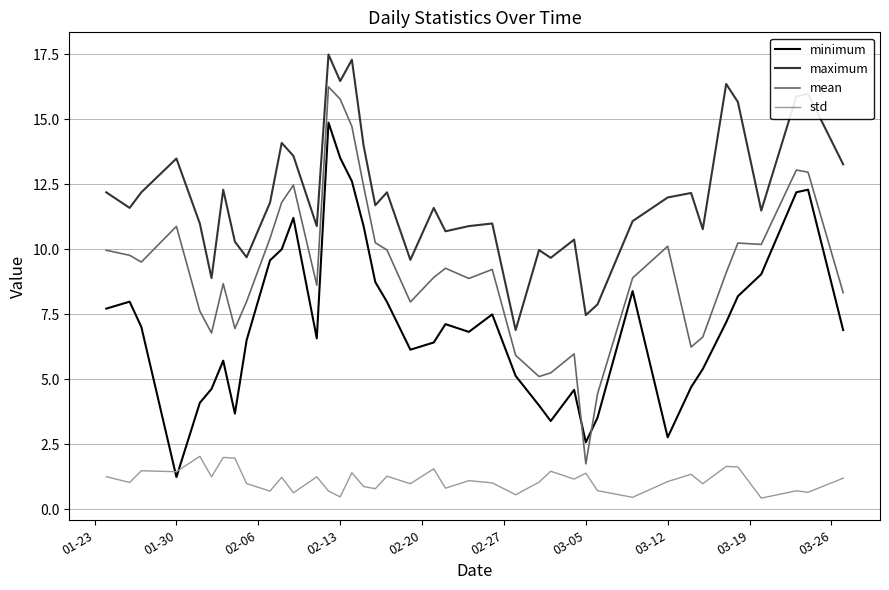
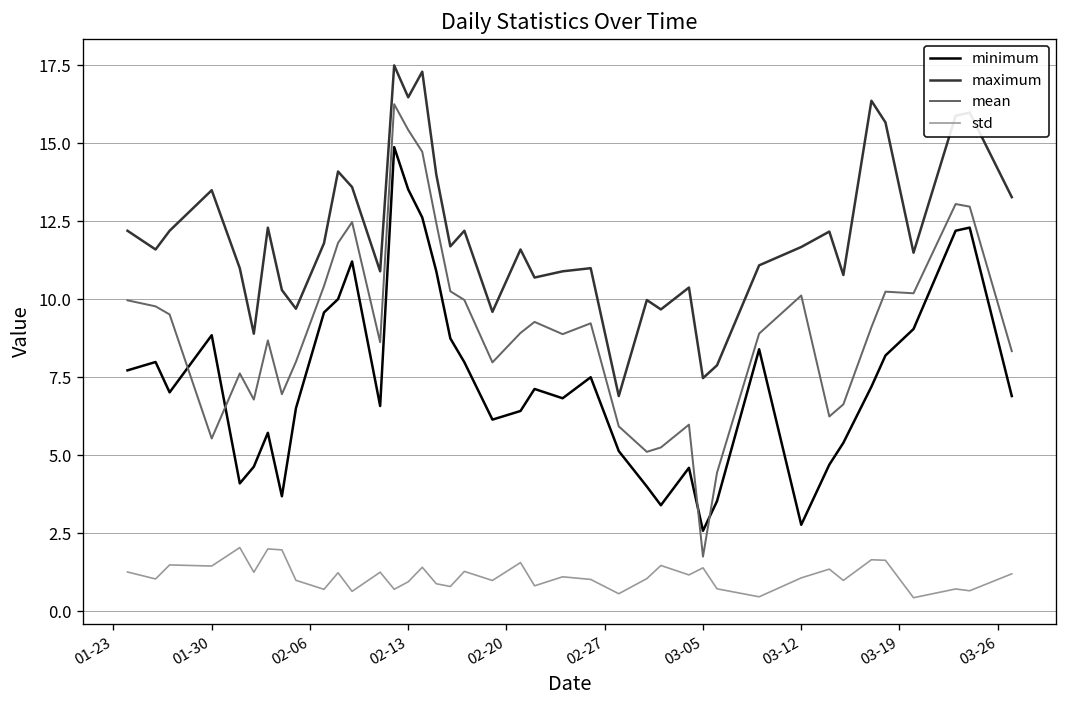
  {
    "minimum": {
-     "01-30": 1.2,
+     "01-30": 8.9,
      "02-13": 13.5,
      "03-05": 2.6,
      "03-12": 2.8
    },
    "maximum": {
      "01-30": 13.5,
      "02-13": 16.5,
      "03-05": 7.5,
-     "03-12": 12.0
+     "03-12": 11.7
    },
    "mean": {
-     "01-30": 10.9,
-     "02-13": 15.8,
+     "01-30": 5.5,
+     "02-13": 15.4,
      "03-05": 1.8,
      "03-12": 10.1
    },
    "std": {
      "01-30": 1.5,
-     "02-13": 0.5,
+     "02-13": 0.9,
      "03-05": 1.4,
      "03-12": 1.1
    }
  }
